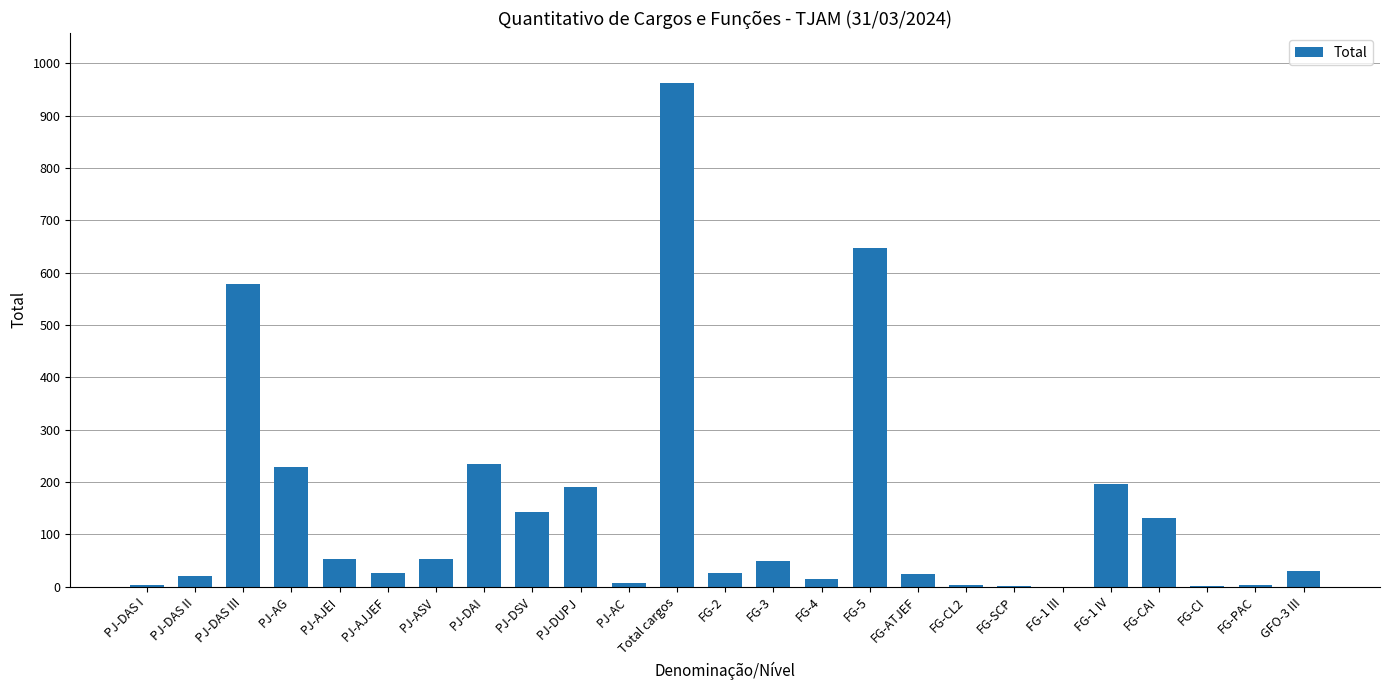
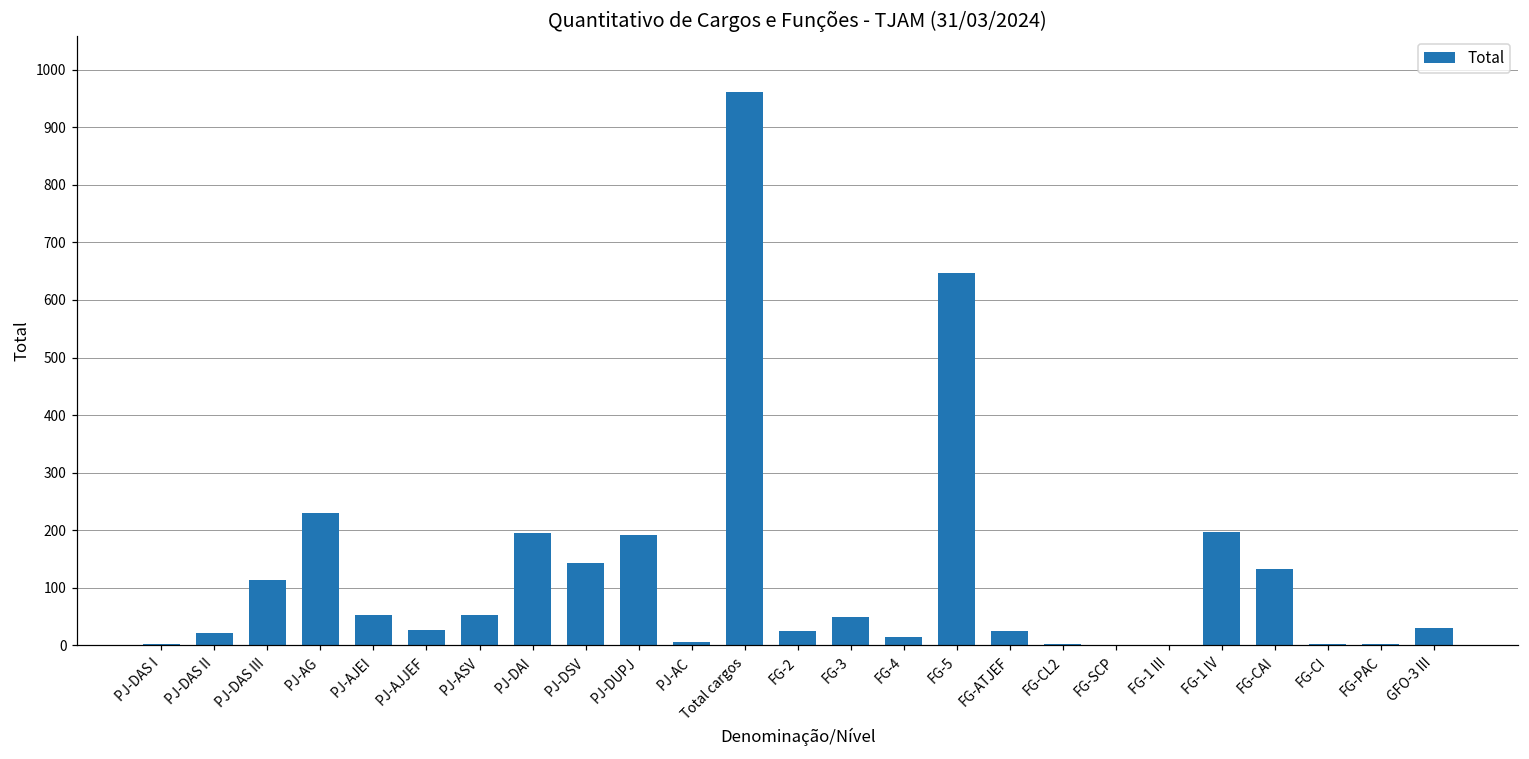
  {
    "PJ-DAS II": 20,
-   "PJ-DAS III": 580,
+   "PJ-DAS III": 110,
    "PJ-AG": 230,
    "PJ-AJEI": 50,
    "PJ-AJJEF": 30,
    "PJ-ASV": 50,
-   "PJ-DAI": 240,
+   "PJ-DAI": 200,
    "PJ-DSV": 140,
    "PJ-DUPJ": 190,
    "PJ-AC": 10,
    "Total cargos": 960,
    "FG-2": 30,
    "FG-3": 50,
    "FG-4": 20,
    "FG-5": 650,
    "FG-ATJEF": 20,
    "FG-1 III": 0,
    "FG-1 IV": 200,
    "FG-CAI": 130,
    "GFO-3 III": 30
  }
